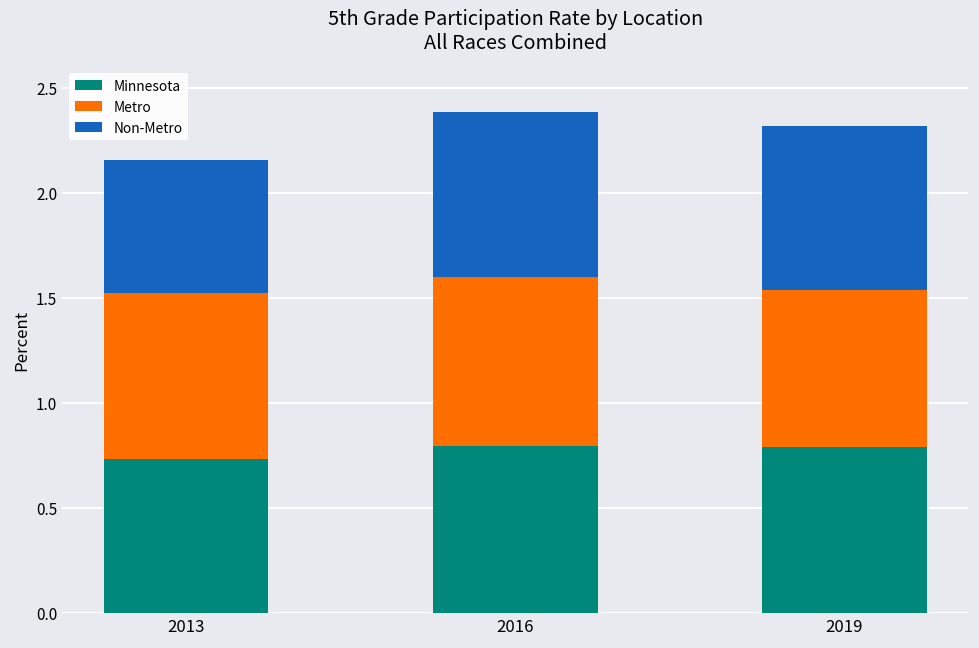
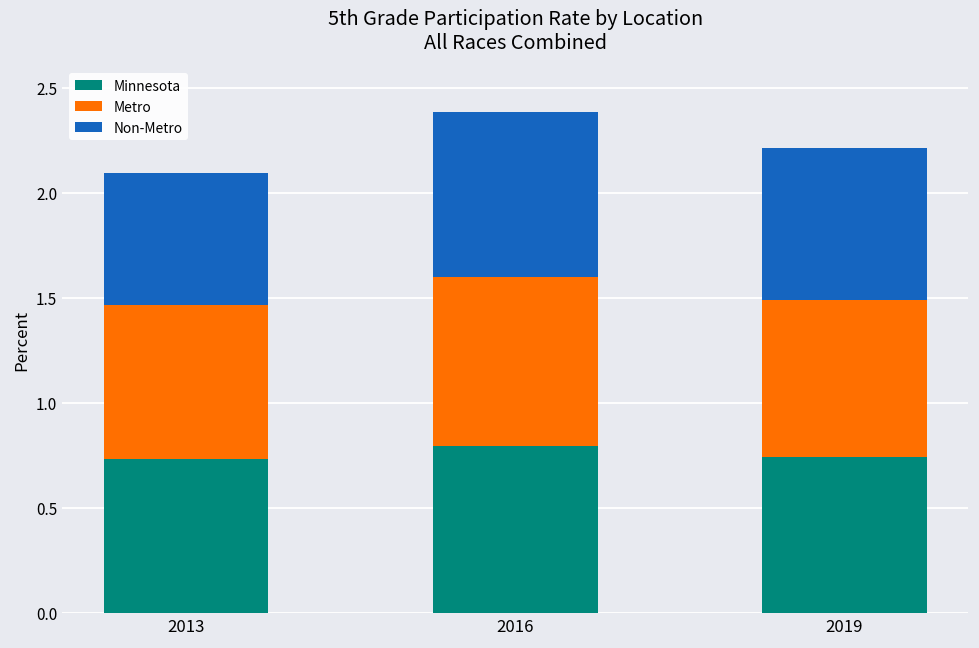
  {
    "Minnesota": {
      "2013": 0.73,
      "2016": 0.80,
-     "2019": 0.79
+     "2019": 0.74
    },
    "Metro": {
-     "2013": 0.79,
+     "2013": 0.73,
      "2016": 0.81,
      "2019": 0.75
    },
    "Non-Metro": {
      "2013": 0.63,
      "2016": 0.79,
-     "2019": 0.78
+     "2019": 0.73
    }
  }
